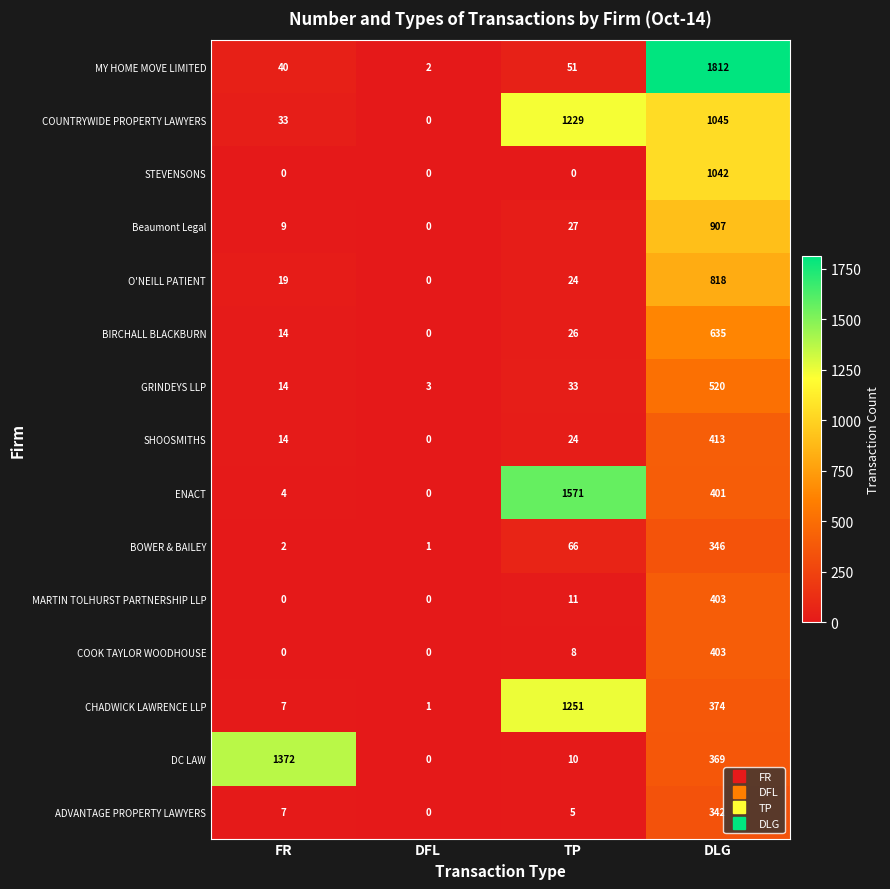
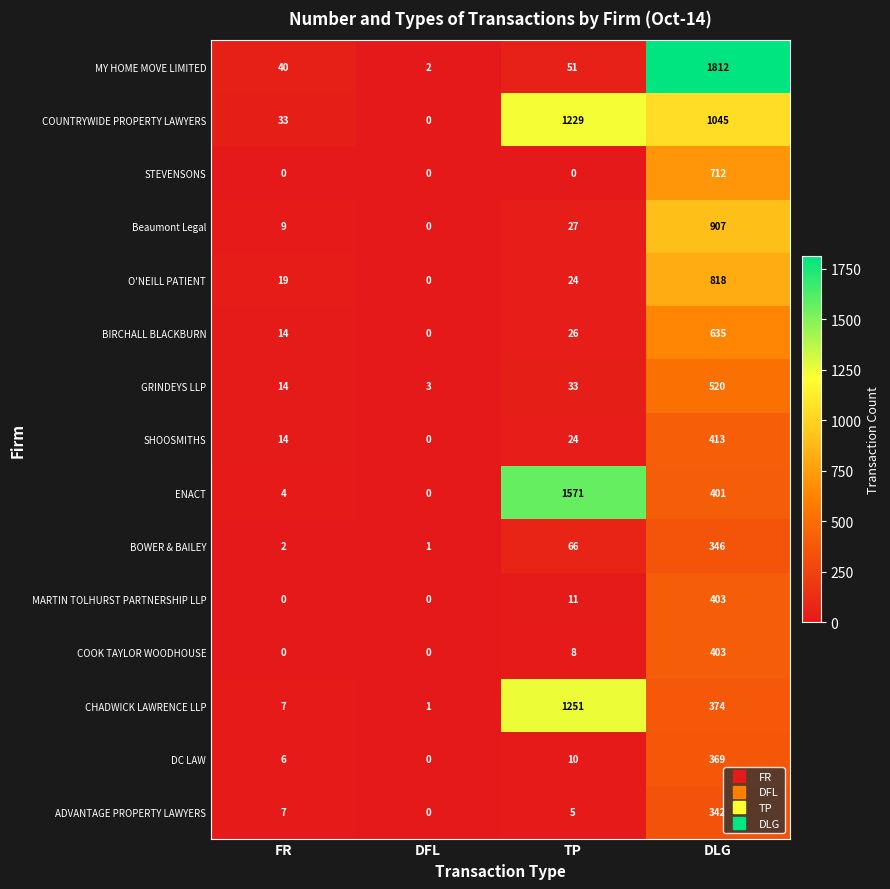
  {
    "MY HOME MOVE LIMITED": {
      "FR": 40,
      "DFL": 2,
      "TP": 51,
      "DLG": 1812
    },
    "COUNTRYWIDE PROPERTY LAWYERS": {
      "FR": 33,
      "DFL": 0,
      "TP": 1229,
      "DLG": 1045
    },
    "STEVENSONS": {
      "FR": 0,
      "DFL": 0,
      "TP": 0,
-     "DLG": 1042
+     "DLG": 712
    },
    "Beaumont Legal": {
      "FR": 9,
      "DFL": 0,
      "TP": 27,
      "DLG": 907
    },
    "O'NEILL PATIENT": {
      "FR": 19,
      "DFL": 0,
      "TP": 24,
      "DLG": 818
    },
    "BIRCHALL BLACKBURN": {
      "FR": 14,
      "DFL": 0,
      "TP": 26,
      "DLG": 635
    },
    "GRINDEYS LLP": {
      "FR": 14,
      "DFL": 3,
      "TP": 33,
      "DLG": 520
    },
    "SHOOSMITHS": {
      "FR": 14,
      "DFL": 0,
      "TP": 24,
      "DLG": 413
    },
    "ENACT": {
      "FR": 4,
      "DFL": 0,
      "TP": 1571,
      "DLG": 401
    },
    "BOWER & BAILEY": {
      "FR": 2,
      "DFL": 1,
      "TP": 66,
      "DLG": 346
    },
    "MARTIN TOLHURST PARTNERSHIP LLP": {
      "FR": 0,
      "DFL": 0,
      "TP": 11,
      "DLG": 403
    },
    "COOK TAYLOR WOODHOUSE": {
      "FR": 0,
      "DFL": 0,
      "TP": 8,
      "DLG": 403
    },
    "CHADWICK LAWRENCE LLP": {
      "FR": 7,
      "DFL": 1,
      "TP": 1251,
      "DLG": 374
    },
    "DC LAW": {
-     "FR": 1372,
+     "FR": 6,
      "DFL": 0,
      "TP": 10,
      "DLG": 369
    },
    "ADVANTAGE PROPERTY LAWYERS": {
      "FR": 7,
      "DFL": 0,
      "TP": 5
    }
  }
